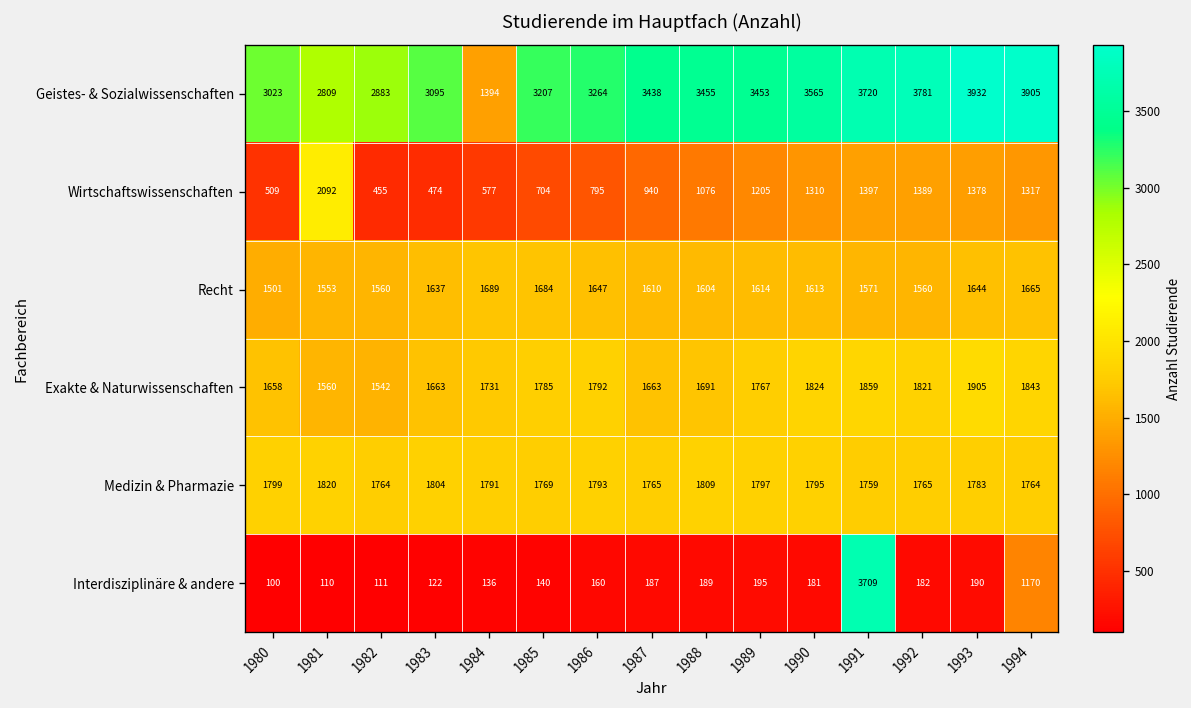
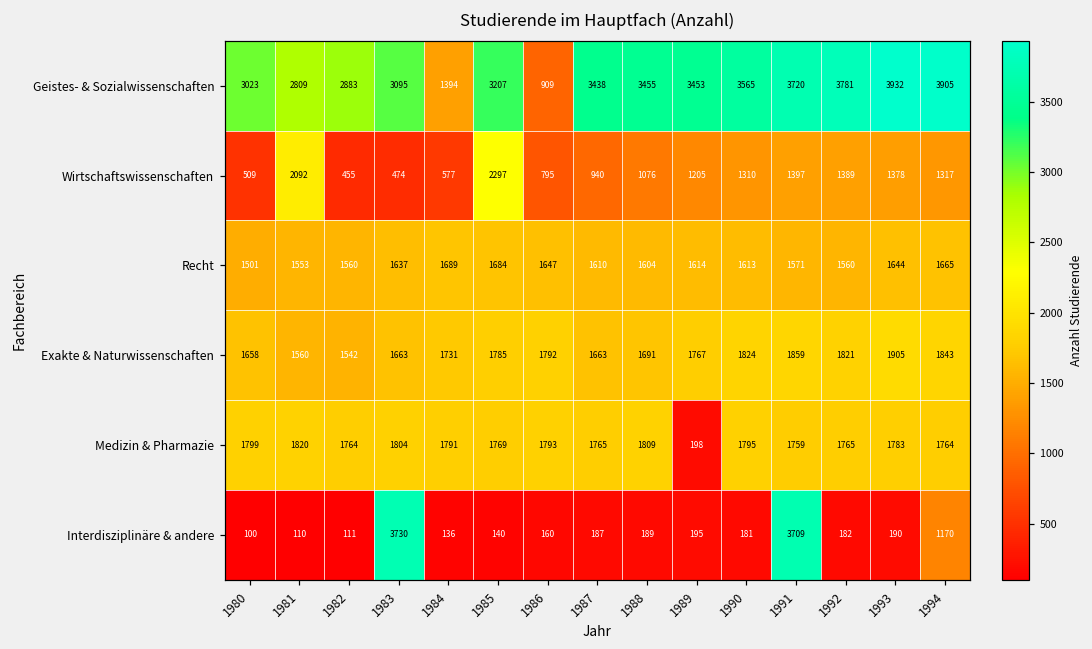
  {
    "Geistes- & Sozialwissenschaften": {
      "1980": 3023,
      "1981": 2809,
      "1982": 2883,
      "1983": 3095,
      "1984": 1394,
      "1985": 3207,
-     "1986": 3264,
+     "1986": 909,
      "1987": 3438,
      "1988": 3455,
      "1989": 3453,
      "1990": 3565,
      "1991": 3720,
      "1992": 3781,
      "1993": 3932,
      "1994": 3905
    },
    "Wirtschaftswissenschaften": {
      "1980": 509,
      "1981": 2092,
      "1982": 455,
      "1983": 474,
      "1984": 577,
-     "1985": 704,
+     "1985": 2297,
      "1986": 795,
      "1987": 940,
      "1988": 1076,
      "1989": 1205,
      "1990": 1310,
      "1991": 1397,
      "1992": 1389,
      "1993": 1378,
      "1994": 1317
    },
    "Recht": {
      "1980": 1501,
      "1981": 1553,
      "1982": 1560,
      "1983": 1637,
      "1984": 1689,
      "1985": 1684,
      "1986": 1647,
      "1987": 1610,
      "1988": 1604,
      "1989": 1614,
      "1990": 1613,
      "1991": 1571,
      "1992": 1560,
      "1993": 1644,
      "1994": 1665
    },
    "Exakte & Naturwissenschaften": {
      "1980": 1658,
      "1981": 1560,
      "1982": 1542,
      "1983": 1663,
      "1984": 1731,
      "1985": 1785,
      "1986": 1792,
      "1987": 1663,
      "1988": 1691,
      "1989": 1767,
      "1990": 1824,
      "1991": 1859,
      "1992": 1821,
      "1993": 1905,
      "1994": 1843
    },
    "Medizin & Pharmazie": {
      "1980": 1799,
      "1981": 1820,
      "1982": 1764,
      "1983": 1804,
      "1984": 1791,
      "1985": 1769,
      "1986": 1793,
      "1987": 1765,
      "1988": 1809,
-     "1989": 1797,
+     "1989": 198,
      "1990": 1795,
      "1991": 1759,
      "1992": 1765,
      "1993": 1783,
      "1994": 1764
    },
    "Interdisziplinäre & andere": {
      "1980": 100,
      "1981": 110,
      "1982": 111,
-     "1983": 122,
+     "1983": 3730,
      "1984": 136,
      "1985": 140,
      "1986": 160,
      "1987": 187,
      "1988": 189,
      "1989": 195,
      "1990": 181,
      "1991": 3709,
      "1992": 182,
      "1993": 190,
      "1994": 1170
    }
  }
